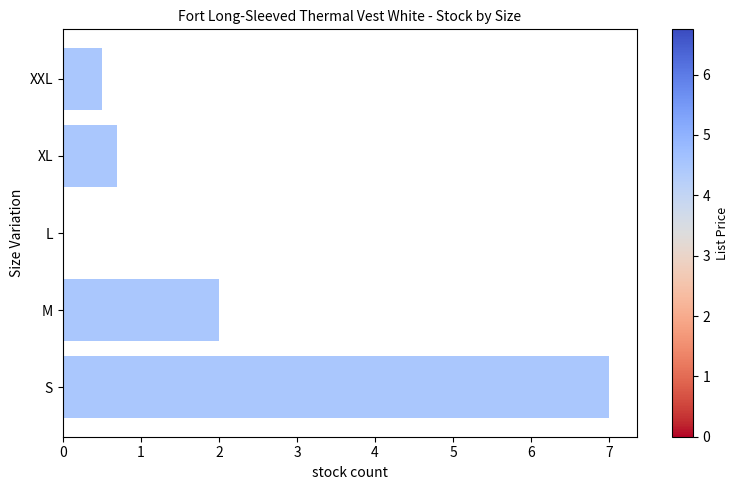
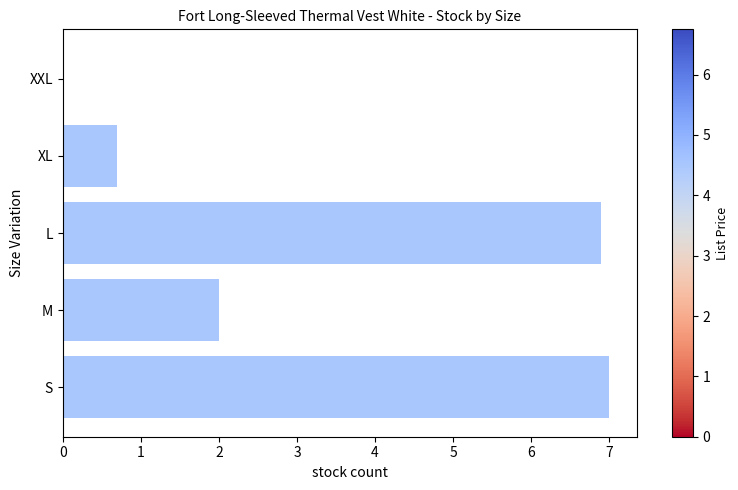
  {
-   "XXL": 0.5,
+   "XXL": 0.0,
    "XL": 0.7,
-   "L": 0.0,
+   "L": 6.9,
    "M": 2.0,
    "S": 7.0
  }
